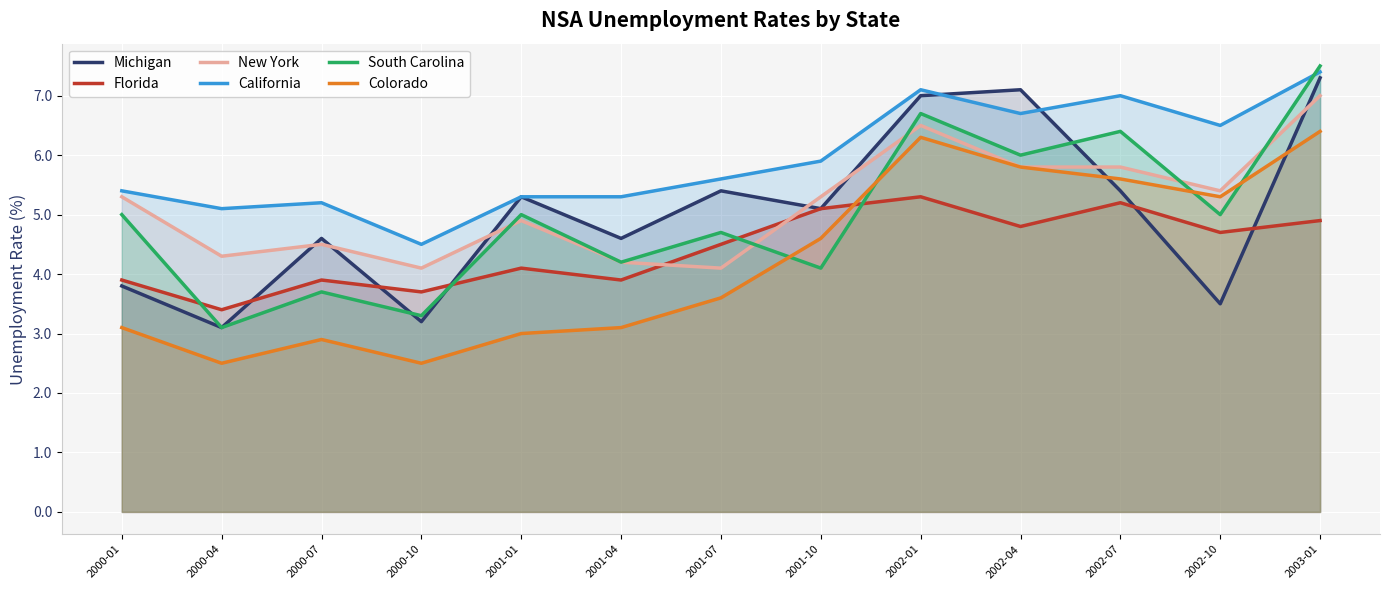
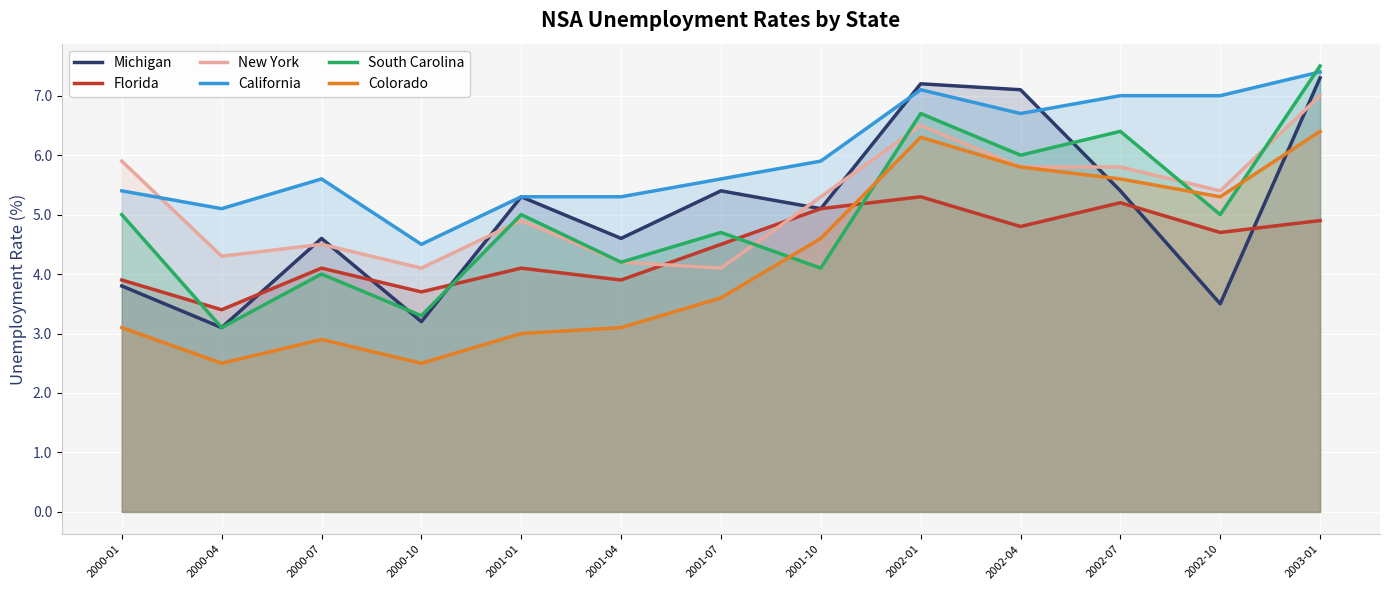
  {
    "Michigan": {
      "2000-01": 3.8,
      "2000-07": 4.6,
      "2000-10": 3.2,
      "2001-04": 4.6,
      "2001-07": 5.4,
-     "2002-01": 7.0,
+     "2002-01": 7.2,
      "2002-04": 7.1,
      "2002-07": 5.4,
      "2002-10": 3.5,
      "2003-01": 7.3
    },
    "Florida": {
      "2000-01": 3.9,
      "2000-04": 3.4,
-     "2000-07": 3.9,
+     "2000-07": 4.1,
      "2000-10": 3.7,
      "2001-01": 4.1,
      "2001-04": 3.9,
      "2001-07": 4.5,
      "2002-01": 5.3,
      "2002-04": 4.8,
      "2002-07": 5.2,
      "2002-10": 4.7,
      "2003-01": 4.9
    },
    "New York": {
-     "2000-01": 5.3,
+     "2000-01": 5.9,
      "2000-04": 4.3,
      "2000-07": 4.5,
      "2000-10": 4.1,
      "2001-01": 4.9,
      "2001-07": 4.1,
      "2001-10": 5.3,
      "2002-01": 6.5,
      "2002-07": 5.8,
      "2002-10": 5.4,
      "2003-01": 7.0
    },
    "California": {
      "2000-01": 5.4,
      "2000-04": 5.1,
-     "2000-07": 5.2,
+     "2000-07": 5.6,
      "2000-10": 4.5,
      "2001-04": 5.3,
      "2001-07": 5.6,
      "2001-10": 5.9,
      "2002-01": 7.1,
      "2002-04": 6.7,
      "2002-07": 7.0,
-     "2002-10": 6.5,
+     "2002-10": 7.0,
      "2003-01": 7.4
    },
    "South Carolina": {
      "2000-01": 5.0,
-     "2000-07": 3.7,
+     "2000-07": 4.0,
      "2000-10": 3.3,
      "2001-01": 5.0,
      "2001-07": 4.7,
      "2001-10": 4.1,
      "2002-01": 6.7,
      "2002-04": 6.0,
      "2002-07": 6.4,
      "2002-10": 5.0,
      "2003-01": 7.5
    },
    "Colorado": {
      "2000-01": 3.1,
      "2000-04": 2.5,
      "2000-07": 2.9,
      "2000-10": 2.5,
      "2001-01": 3.0,
      "2001-04": 3.1,
      "2001-07": 3.6,
      "2001-10": 4.6,
      "2002-01": 6.3,
      "2002-07": 5.6,
      "2002-10": 5.3,
      "2003-01": 6.4
    }
  }
